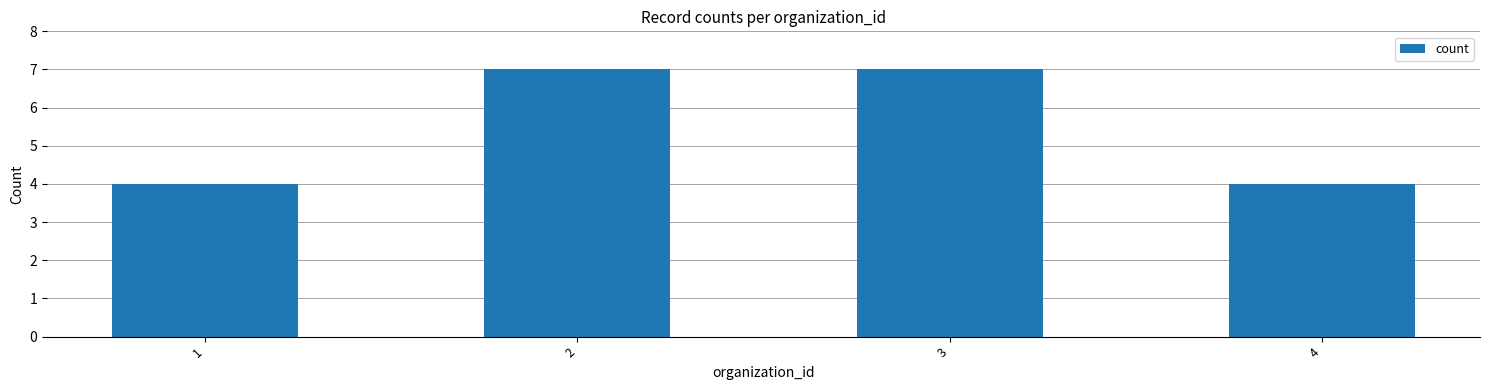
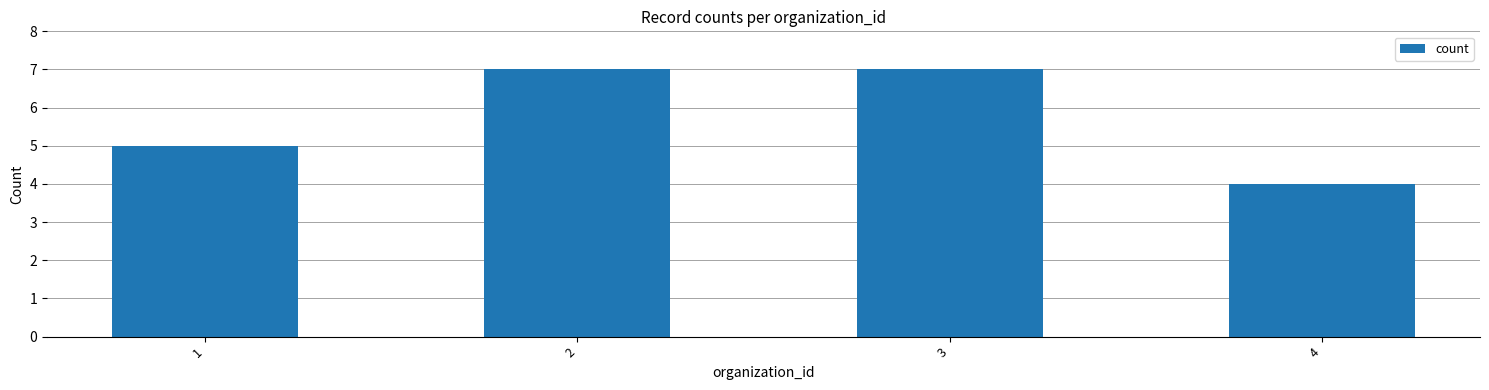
  {
-   "1": 4,
+   "1": 5,
    "2": 7,
    "3": 7,
    "4": 4
  }
